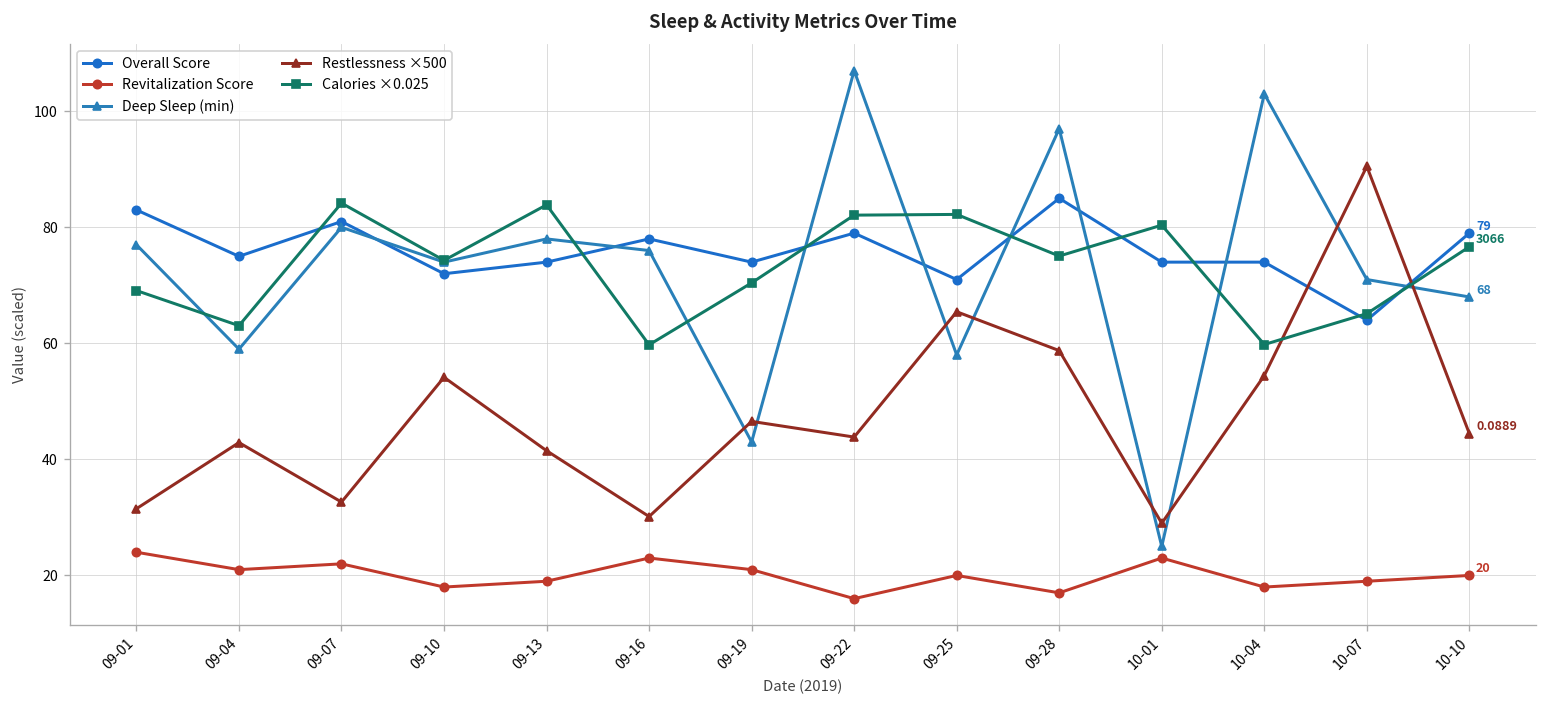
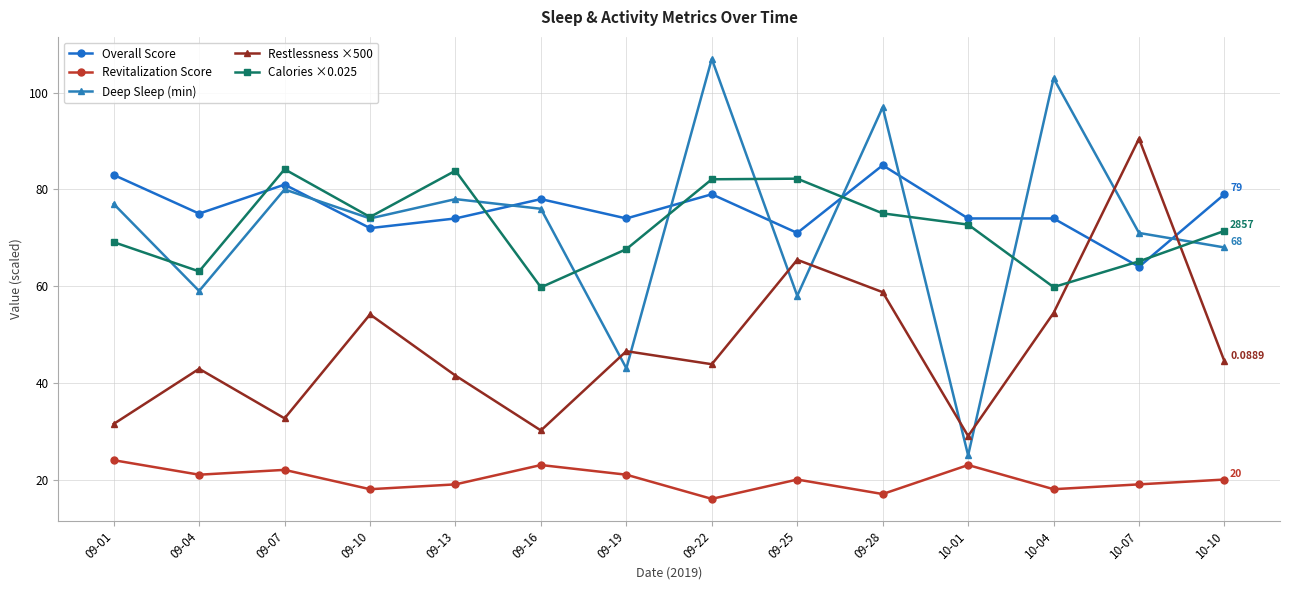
  {
    "Calories ×0.025": {
-     "09-19": 70,
-     "10-01": 80,
-     "10-10": 3066
+     "09-19": 68,
+     "10-01": 73,
+     "10-10": 2857
    }
  }
